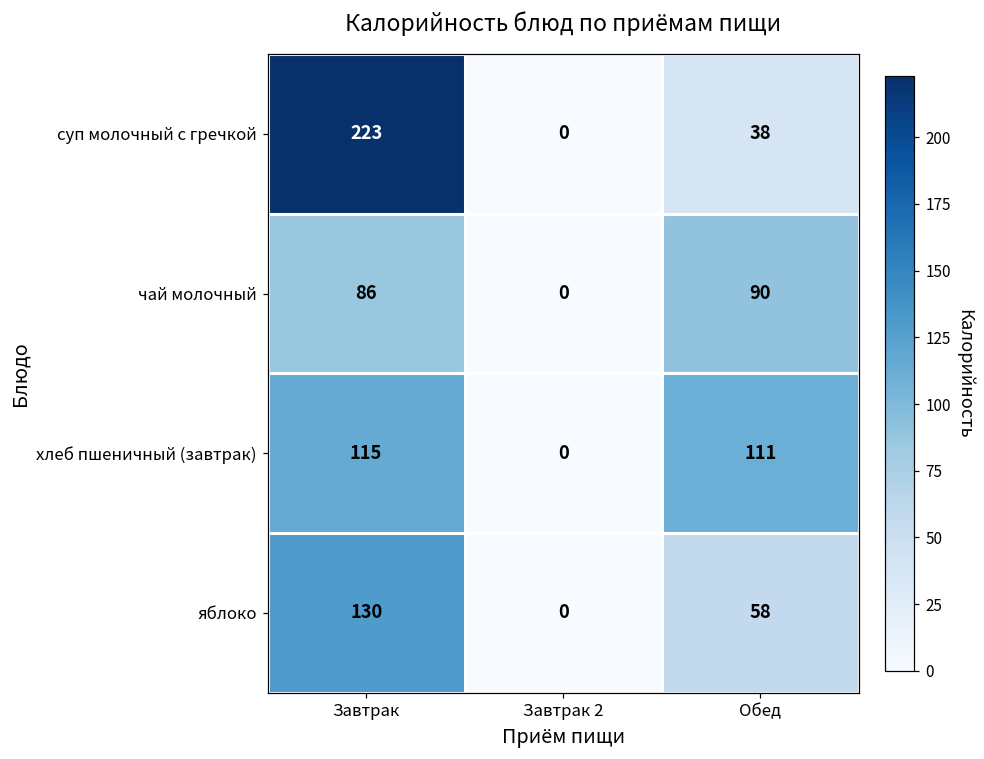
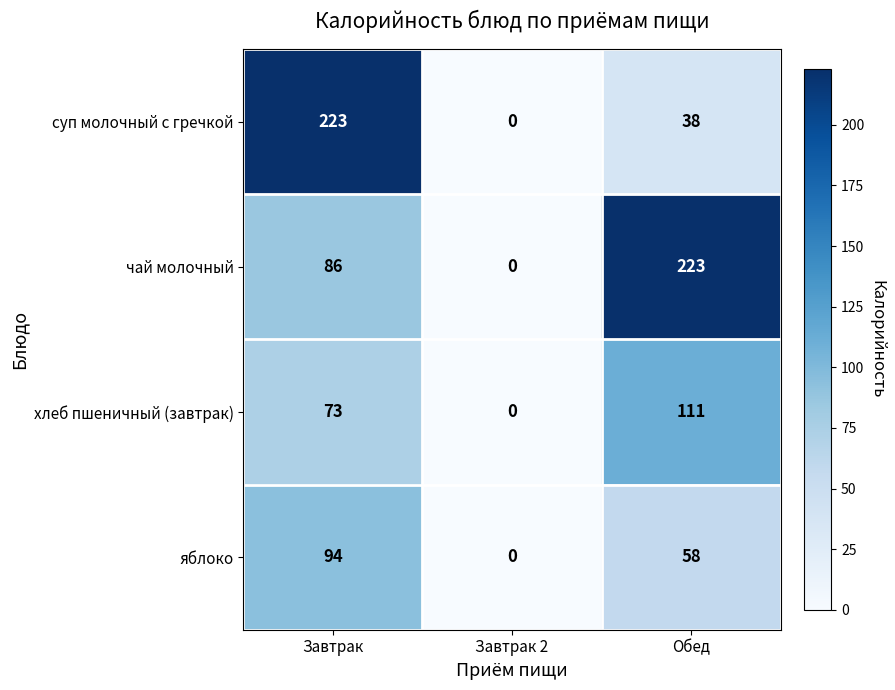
  {
    "суп молочный с гречкой": {
      "Завтрак": 223,
      "Завтрак 2": 0,
      "Обед": 38
    },
    "чай молочный": {
      "Завтрак": 86,
      "Завтрак 2": 0,
-     "Обед": 90
+     "Обед": 223
    },
    "хлеб пшеничный (завтрак)": {
-     "Завтрак": 115,
+     "Завтрак": 73,
      "Завтрак 2": 0,
      "Обед": 111
    },
    "яблоко": {
-     "Завтрак": 130,
+     "Завтрак": 94,
      "Завтрак 2": 0,
      "Обед": 58
    }
  }
